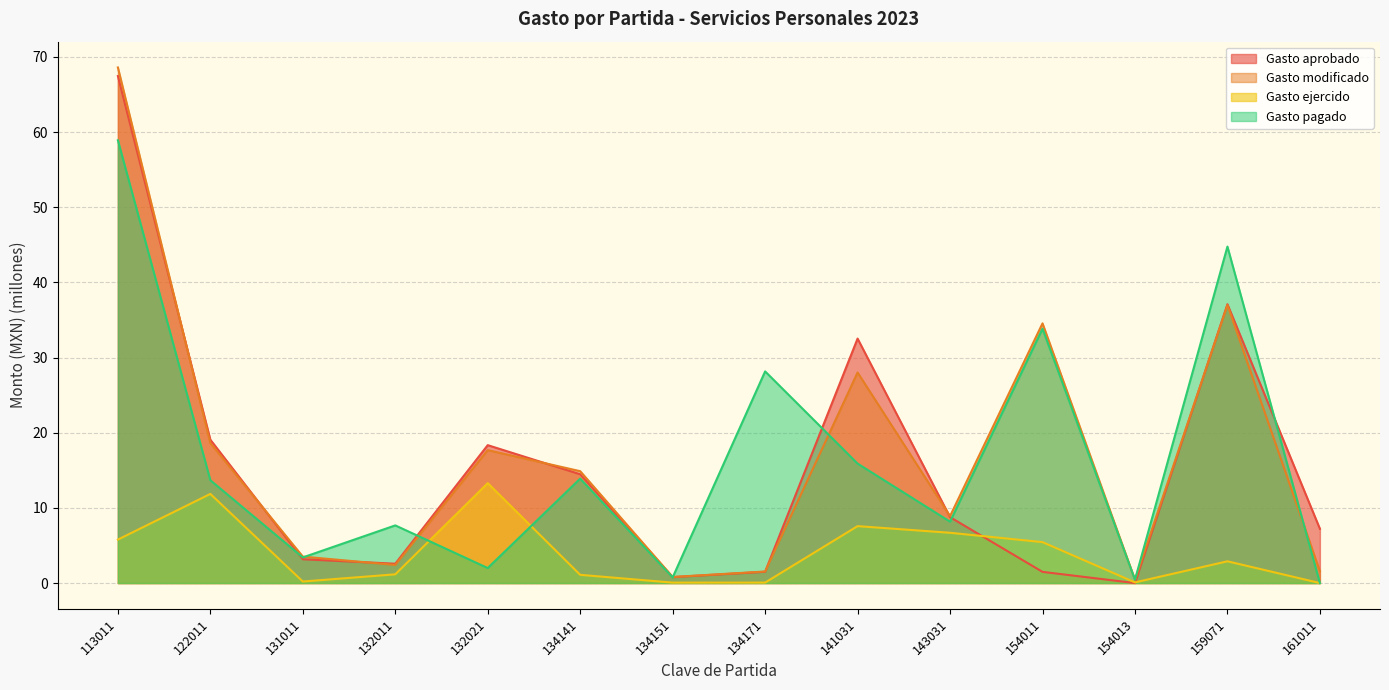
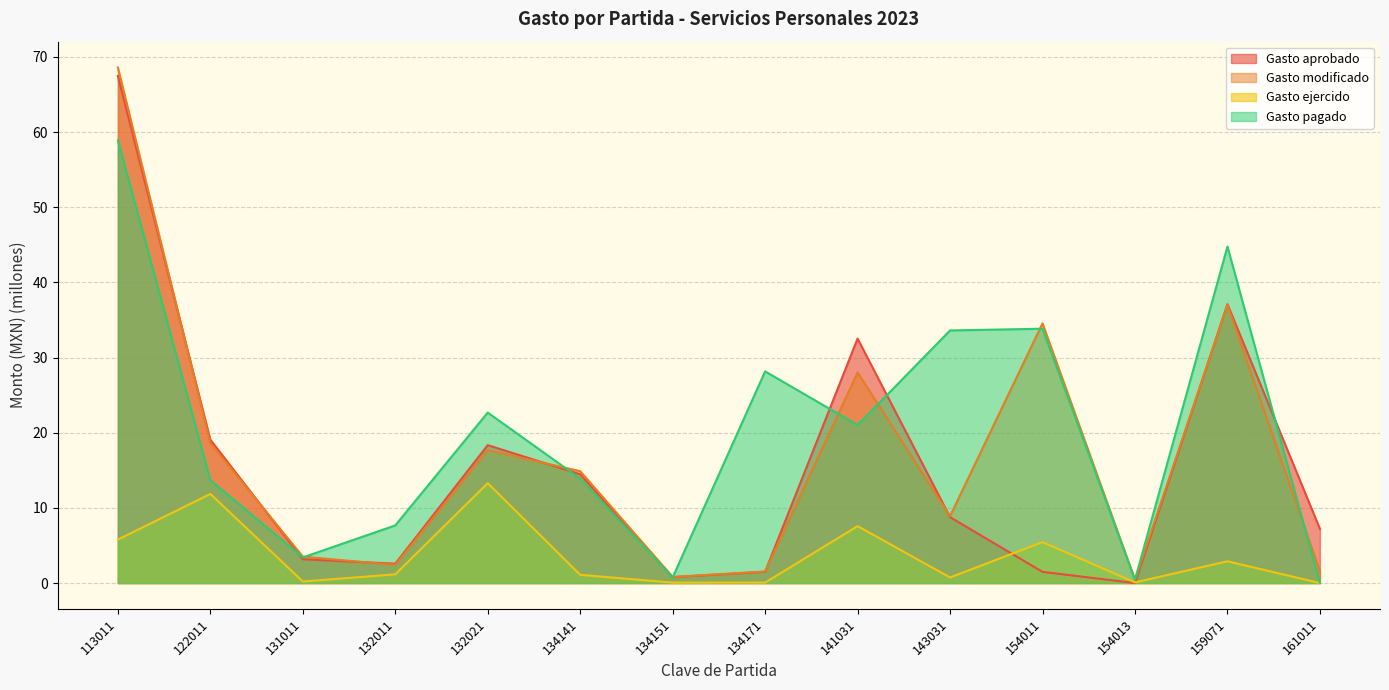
  {
    "Gasto ejercido": {
      "113011": 6,
      "122011": 12,
      "131011": 0,
      "132011": 1,
      "132021": 13,
      "134141": 1,
      "134151": 0,
      "134171": 0,
      "141031": 8,
-     "143031": 7,
+     "143031": 1,
      "154011": 5,
      "159071": 3
    },
    "Gasto pagado": {
      "113011": 59,
      "122011": 14,
      "132011": 8,
-     "132021": 2,
+     "132021": 23,
      "134141": 14,
      "134171": 28,
-     "141031": 16,
-     "143031": 8,
+     "141031": 21,
+     "143031": 34,
      "154011": 34,
      "159071": 45
    }
  }
